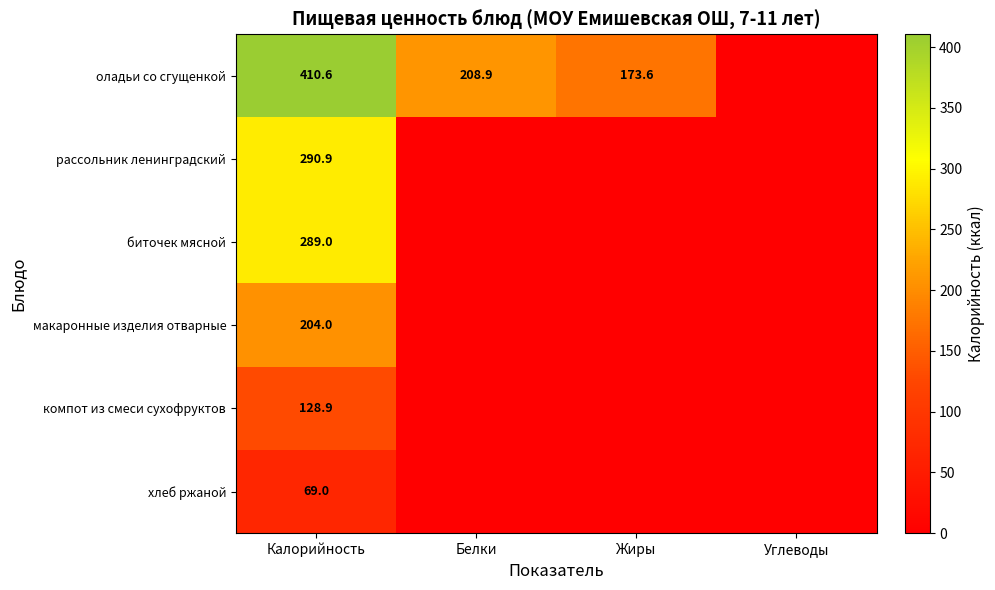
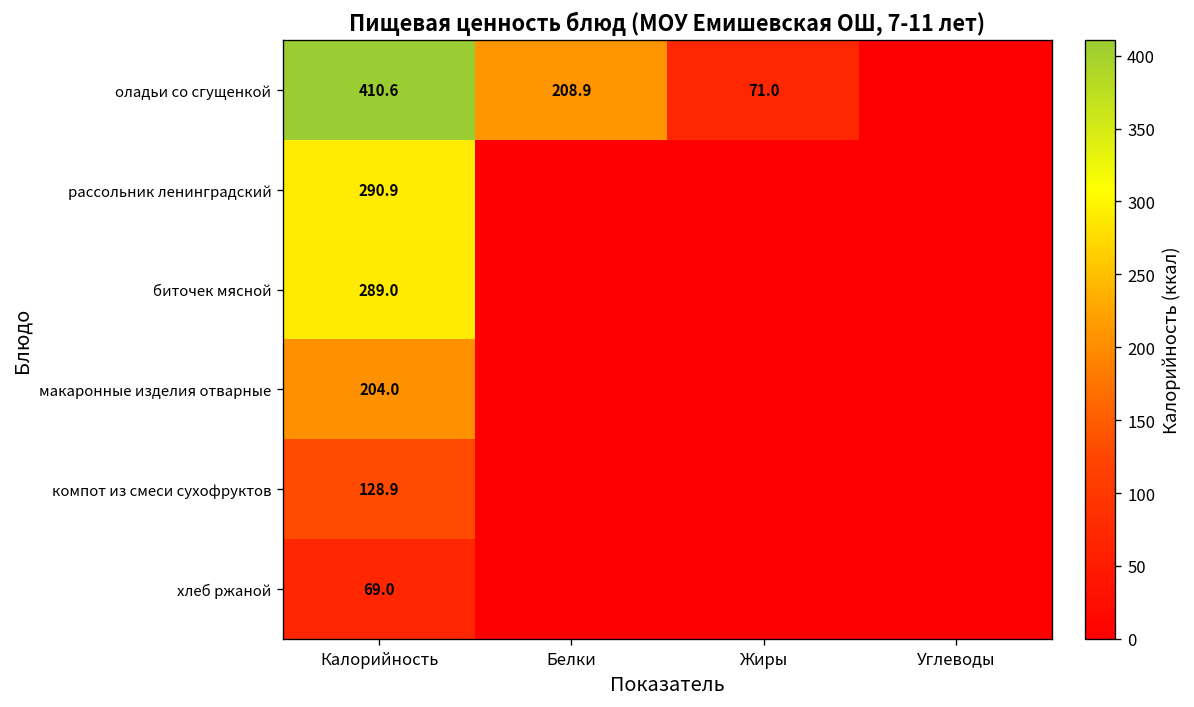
  {
    "оладьи со сгущенкой": {
      "Калорийность": 410.6,
      "Белки": 208.9,
-     "Жиры": 173.6
+     "Жиры": 71.0
    },
    "рассольник ленинградский": {
      "Калорийность": 290.9
    },
    "биточек мясной": {
      "Калорийность": 289.0
    },
    "макаронные изделия отварные": {
      "Калорийность": 204.0
    },
    "компот из смеси сухофруктов": {
      "Калорийность": 128.9
    },
    "хлеб ржаной": {
      "Калорийность": 69.0
    }
  }
